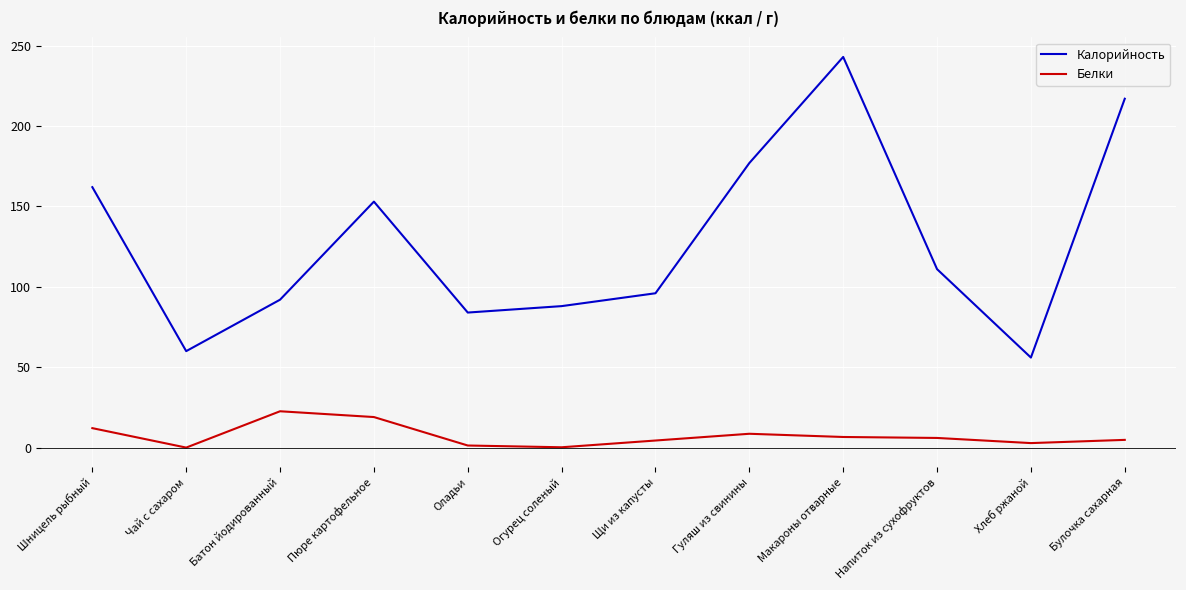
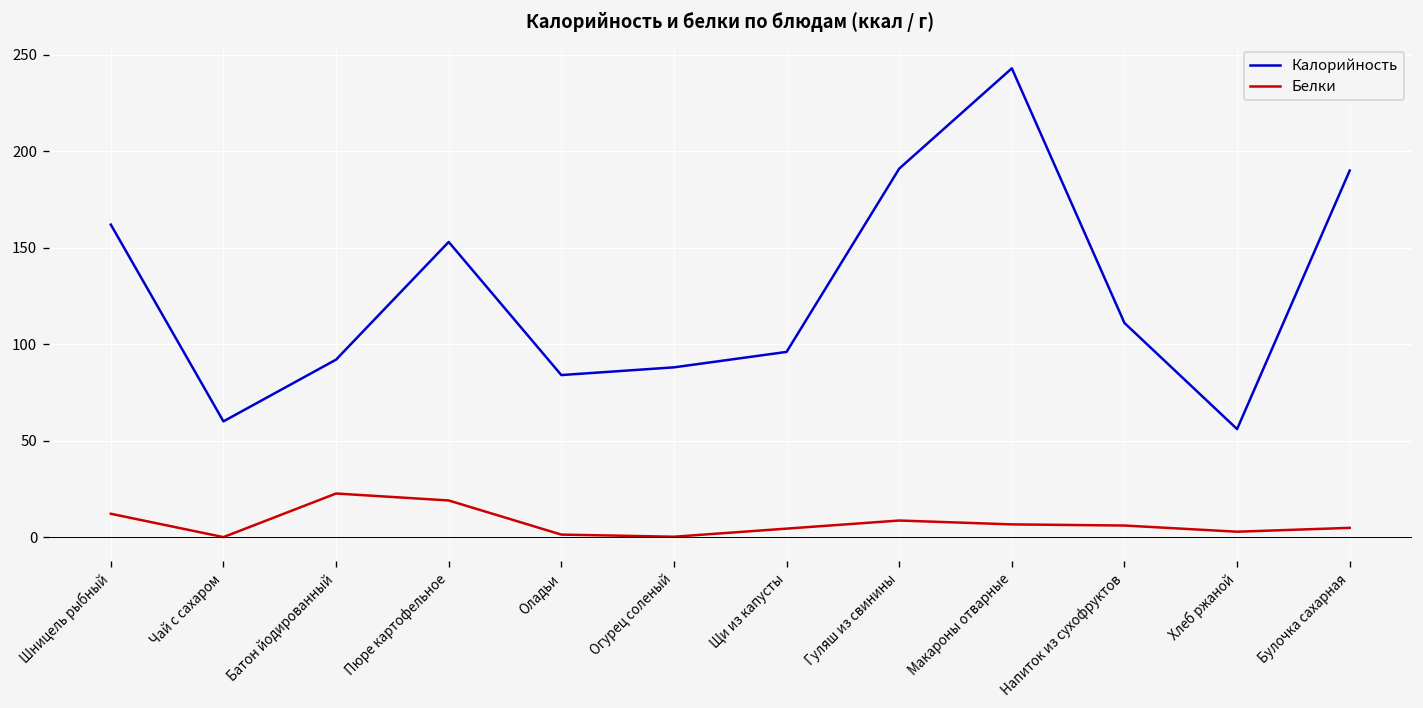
  {
    "Калорийность": {
      "Шницель рыбный": 162,
      "Чай с сахаром": 60,
      "Батон йодированный": 92,
      "Пюре картофельное": 153,
      "Оладьи": 84,
      "Огурец соленый": 88,
      "Щи из капусты": 96,
-     "Гуляш из свинины": 177,
+     "Гуляш из свинины": 191,
      "Макароны отварные": 243,
      "Напиток из сухофруктов": 111,
      "Хлеб ржаной": 56,
-     "Булочка сахарная": 217
+     "Булочка сахарная": 190
    },
    "Белки": {
      "Шницель рыбный": 12,
      "Чай с сахаром": 0,
      "Батон йодированный": 23,
      "Пюре картофельное": 19,
      "Оладьи": 1,
      "Огурец соленый": 0,
      "Щи из капусты": 4,
      "Гуляш из свинины": 9,
      "Макароны отварные": 7,
      "Напиток из сухофруктов": 6,
      "Хлеб ржаной": 3,
      "Булочка сахарная": 5
    }
  }
